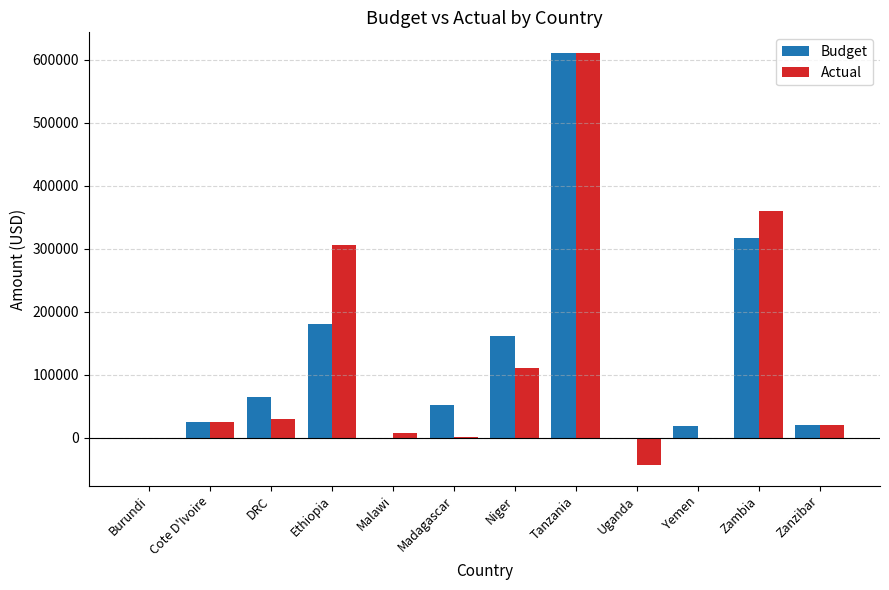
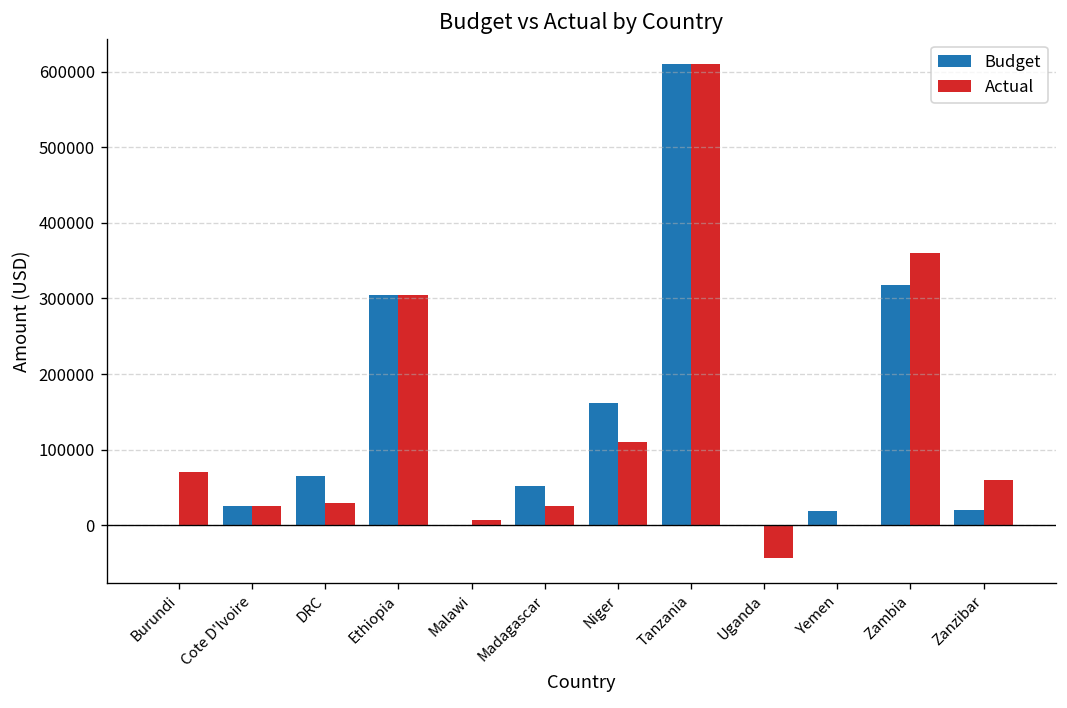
  {
    "Budget": {
      "Cote D'Ivoire": 30000,
      "DRC": 70000,
-     "Ethiopia": 180000,
+     "Ethiopia": 310000,
      "Malawi": 0,
      "Madagascar": 50000,
      "Niger": 160000,
      "Tanzania": 610000,
      "Uganda": 0,
      "Yemen": 20000,
      "Zambia": 320000,
      "Zanzibar": 20000
    },
    "Actual": {
-     "Burundi": 0,
+     "Burundi": 70000,
      "Cote D'Ivoire": 30000,
      "DRC": 30000,
      "Ethiopia": 310000,
      "Malawi": 10000,
-     "Madagascar": 0,
+     "Madagascar": 30000,
      "Niger": 110000,
      "Tanzania": 610000,
      "Uganda": -40000,
      "Yemen": 0,
      "Zambia": 360000,
-     "Zanzibar": 20000
+     "Zanzibar": 60000
    }
  }
